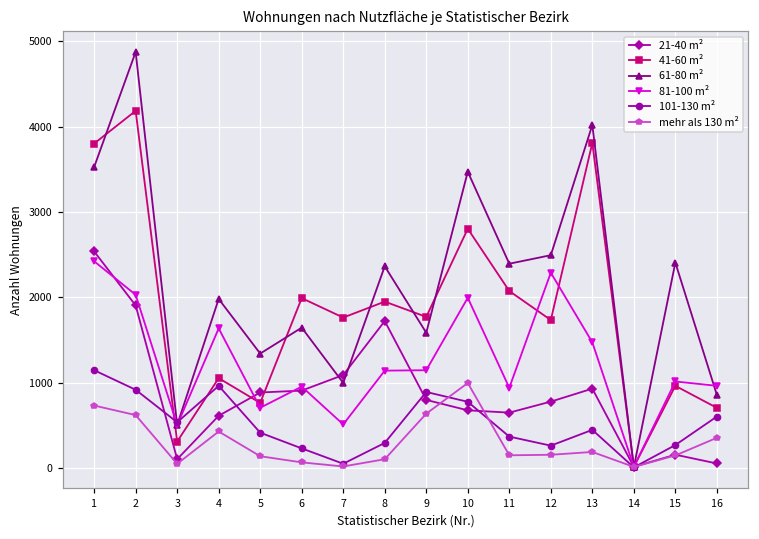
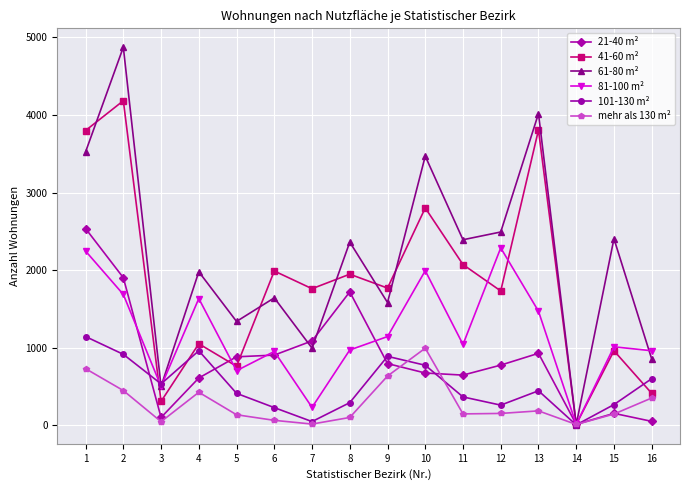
  {
    "41-60 m²": {
      "1": 3800,
      "2": 4200,
      "3": 300,
      "4": 1100,
      "5": 800,
      "6": 2000,
      "7": 1800,
      "8": 1900,
      "9": 1800,
      "10": 2800,
      "11": 2100,
      "12": 1700,
      "13": 3800,
      "15": 1000,
-     "16": 700
+     "16": 400
    },
    "81-100 m²": {
-     "1": 2400,
-     "2": 2000,
+     "1": 2200,
+     "2": 1700,
      "4": 1600,
      "5": 700,
      "6": 1000,
-     "7": 500,
-     "8": 1100,
+     "7": 200,
+     "8": 1000,
      "9": 1100,
      "10": 2000,
-     "11": 900,
+     "11": 1000,
      "12": 2300,
      "13": 1500,
      "15": 1000,
      "16": 1000
    },
    "mehr als 130 m²": {
      "1": 700,
-     "2": 600,
+     "2": 400,
      "3": 0,
      "4": 400,
      "5": 100,
      "6": 100,
      "8": 100,
      "9": 600,
      "10": 1000,
      "11": 100,
      "12": 200,
      "13": 200,
      "16": 400
    }
  }
